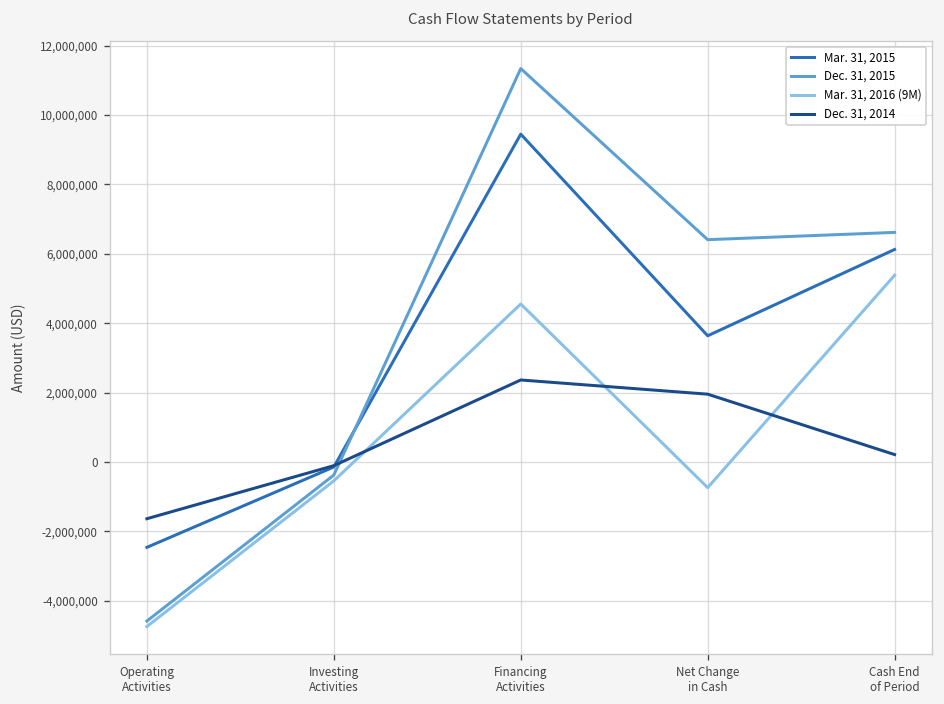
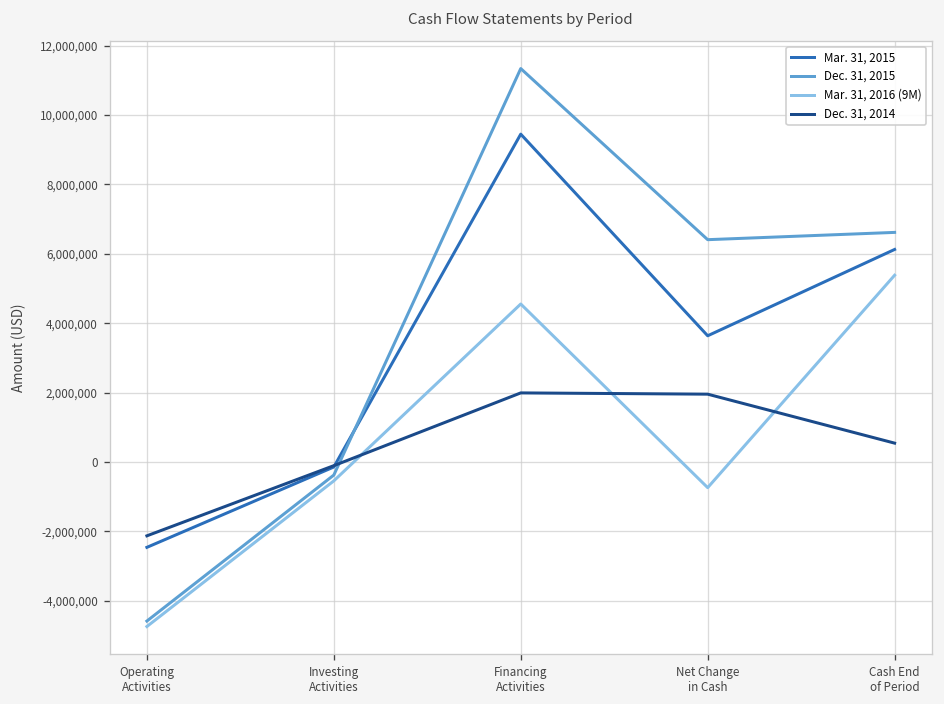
  {
    "Mar. 31, 2015": {
      "Operating Activities": "-2,500,000",
      "Financing Activities": "9,500,000",
      "Net Change in Cash": "3,600,000",
      "Cash End of Period": "6,100,000"
    },
    "Dec. 31, 2014": {
-     "Operating Activities": "-1,600,000",
-     "Financing Activities": "2,400,000",
+     "Operating Activities": "-2,100,000",
+     "Financing Activities": "2,000,000",
      "Net Change in Cash": "2,000,000",
-     "Cash End of Period": "200,000"
+     "Cash End of Period": "500,000"
    }
  }
